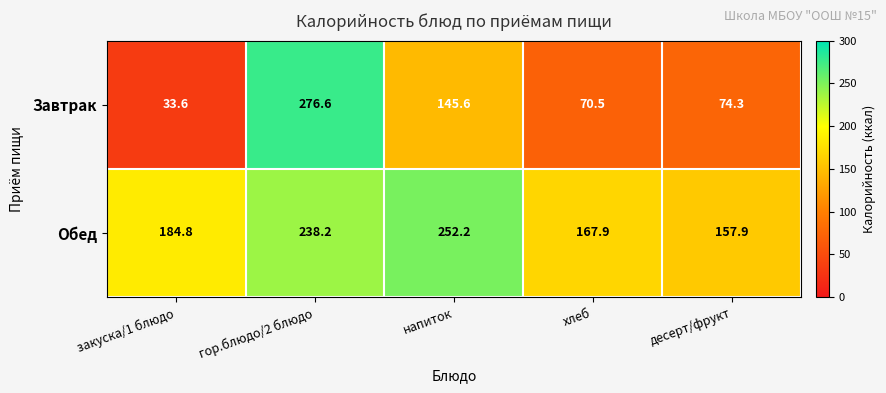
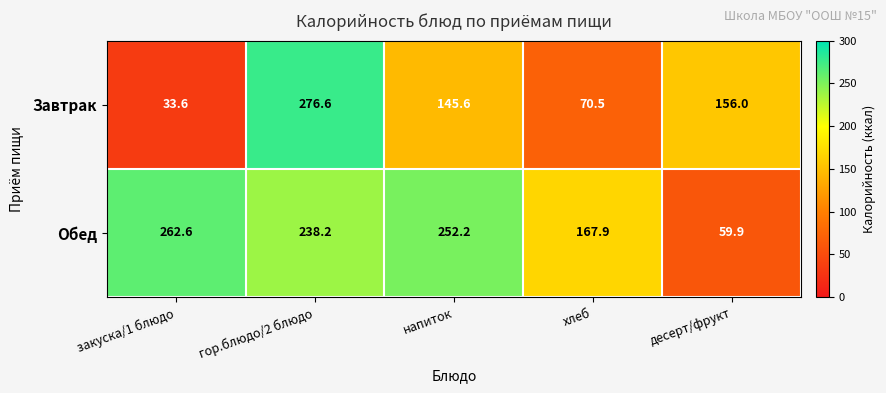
  {
    "Завтрак": {
      "закуска/1 блюдо": 33.6,
      "гор.блюдо/2 блюдо": 276.6,
      "напиток": 145.6,
      "хлеб": 70.5,
-     "десерт/фрукт": 74.3
+     "десерт/фрукт": 156.0
    },
    "Обед": {
-     "закуска/1 блюдо": 184.8,
+     "закуска/1 блюдо": 262.6,
      "гор.блюдо/2 блюдо": 238.2,
      "напиток": 252.2,
      "хлеб": 167.9,
-     "десерт/фрукт": 157.9
+     "десерт/фрукт": 59.9
    }
  }
